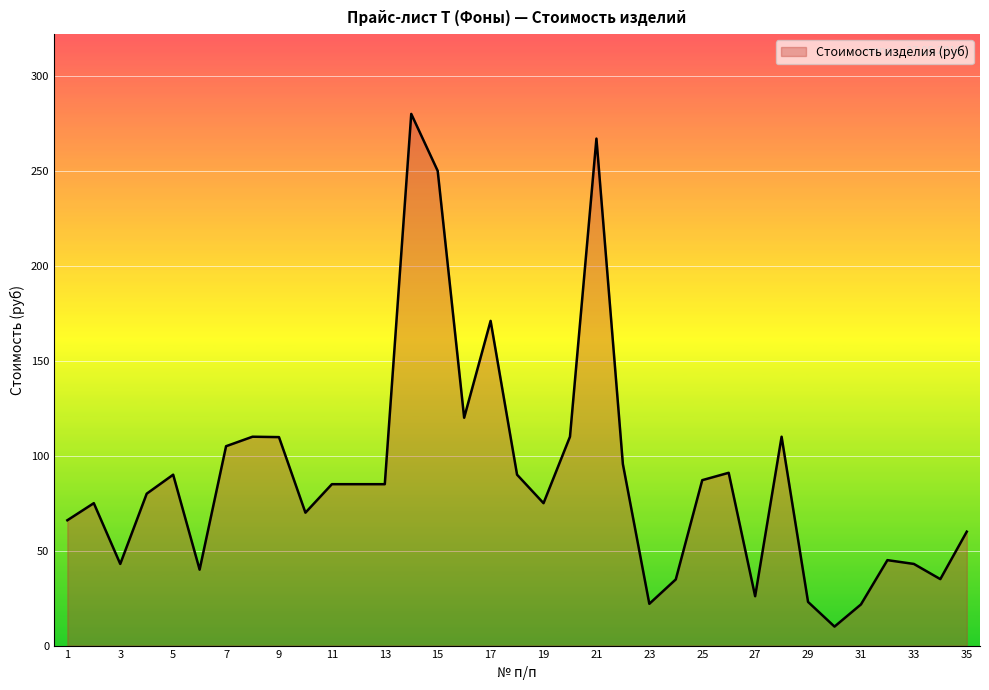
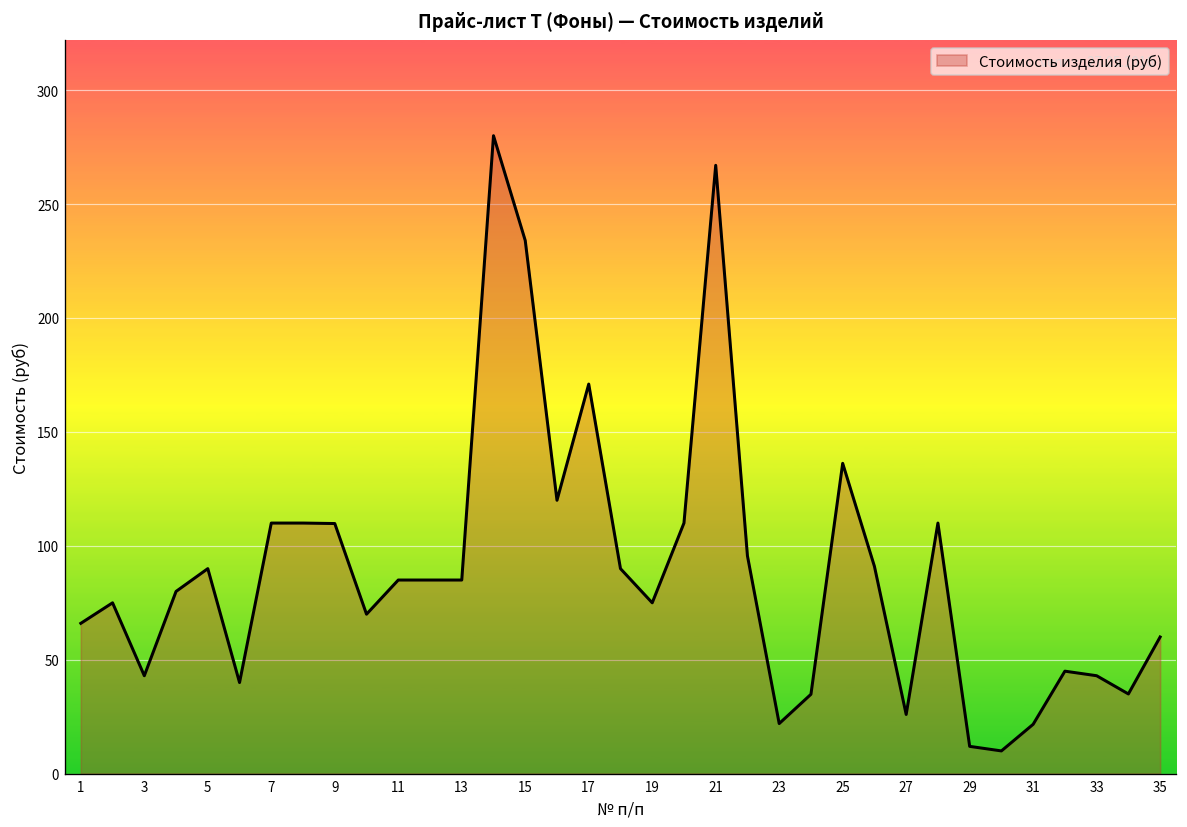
  {
    "1": 66,
    "3": 43,
    "5": 90,
-   "7": 105,
+   "7": 110,
    "9": 110,
    "11": 85,
    "13": 85,
-   "15": 250,
+   "15": 234,
    "17": 171,
    "19": 75,
    "21": 267,
    "23": 22,
-   "25": 87,
+   "25": 136,
    "27": 26,
-   "29": 23,
+   "29": 12,
    "31": 22,
    "33": 43,
    "35": 60
  }
